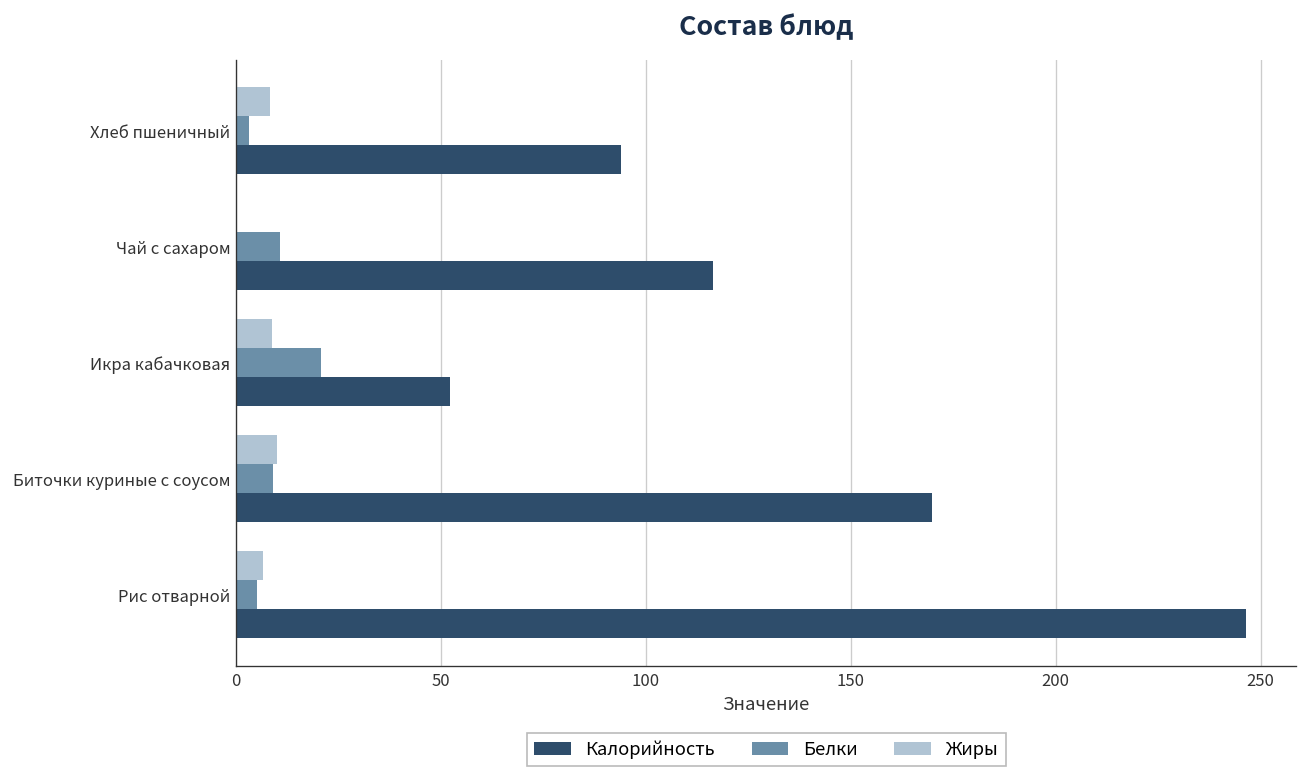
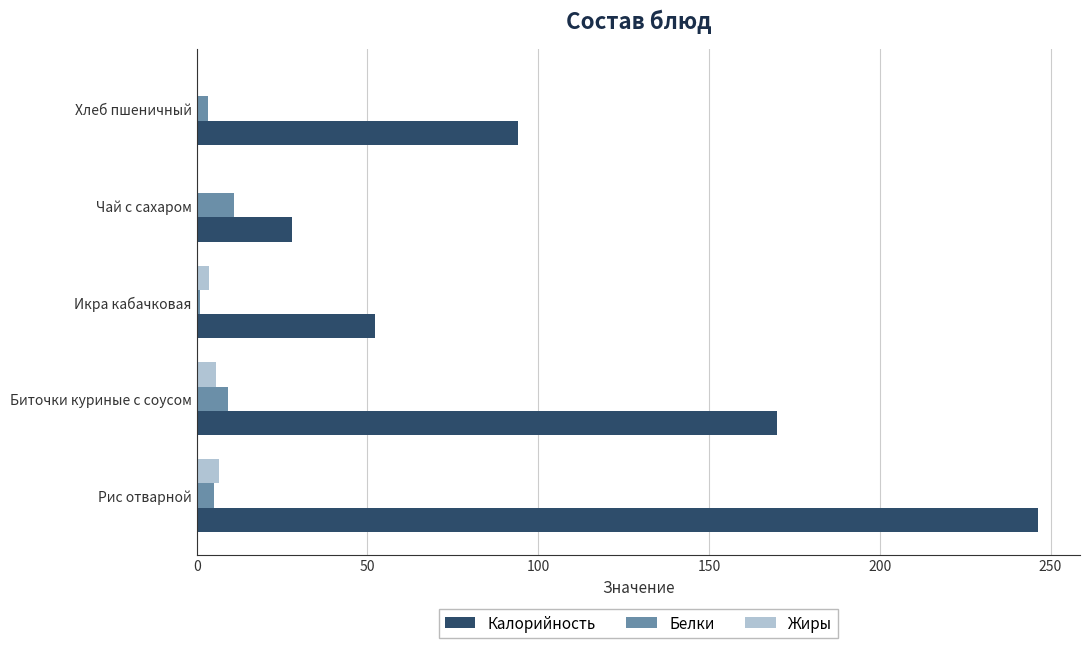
  {
    "Калорийность": {
      "Хлеб пшеничный": 94,
-     "Чай с сахаром": 116,
+     "Чай с сахаром": 28,
      "Икра кабачковая": 52,
      "Биточки куриные с соусом": 170,
      "Рис отварной": 246
    },
    "Белки": {
      "Хлеб пшеничный": 3,
      "Чай с сахаром": 11,
-     "Икра кабачковая": 21,
+     "Икра кабачковая": 1,
      "Биточки куриные с соусом": 9,
      "Рис отварной": 5
    },
    "Жиры": {
-     "Хлеб пшеничный": 8,
+     "Хлеб пшеничный": 0,
      "Чай с сахаром": 0,
-     "Икра кабачковая": 9,
-     "Биточки куриные с соусом": 10,
+     "Икра кабачковая": 4,
+     "Биточки куриные с соусом": 6,
      "Рис отварной": 7
    }
  }
